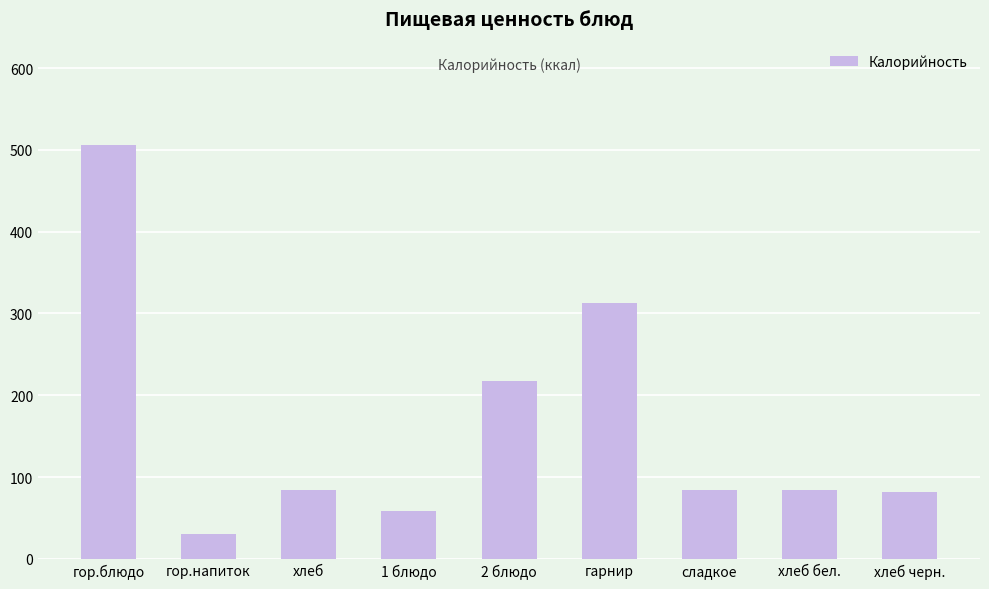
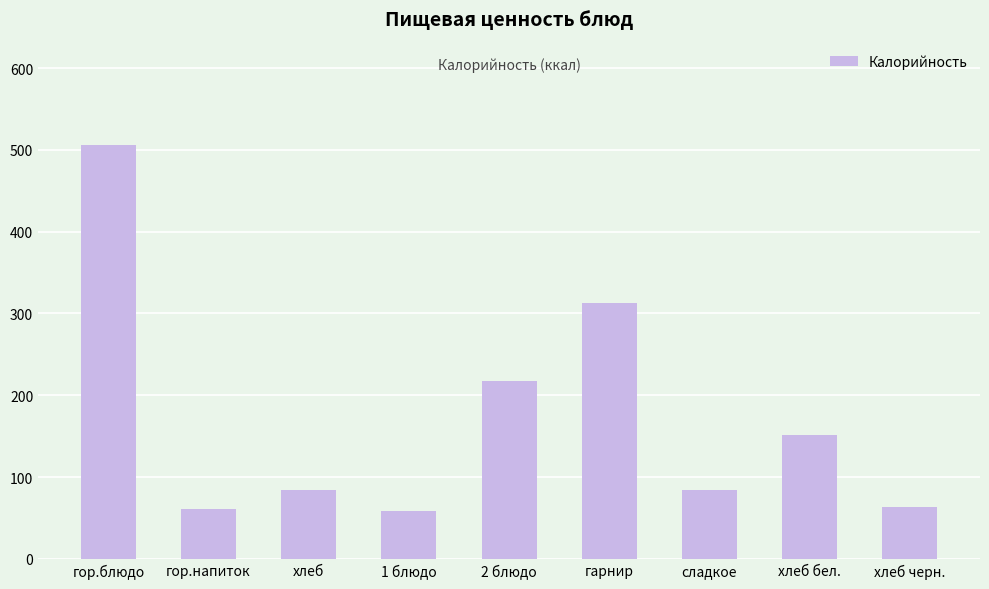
  {
    "гор.блюдо": 510,
-   "гор.напиток": 30,
+   "гор.напиток": 60,
    "хлеб": 80,
    "1 блюдо": 60,
    "2 блюдо": 220,
    "гарнир": 310,
    "сладкое": 80,
-   "хлеб бел.": 80,
-   "хлеб черн.": 80
+   "хлеб бел.": 150,
+   "хлеб черн.": 60
  }
